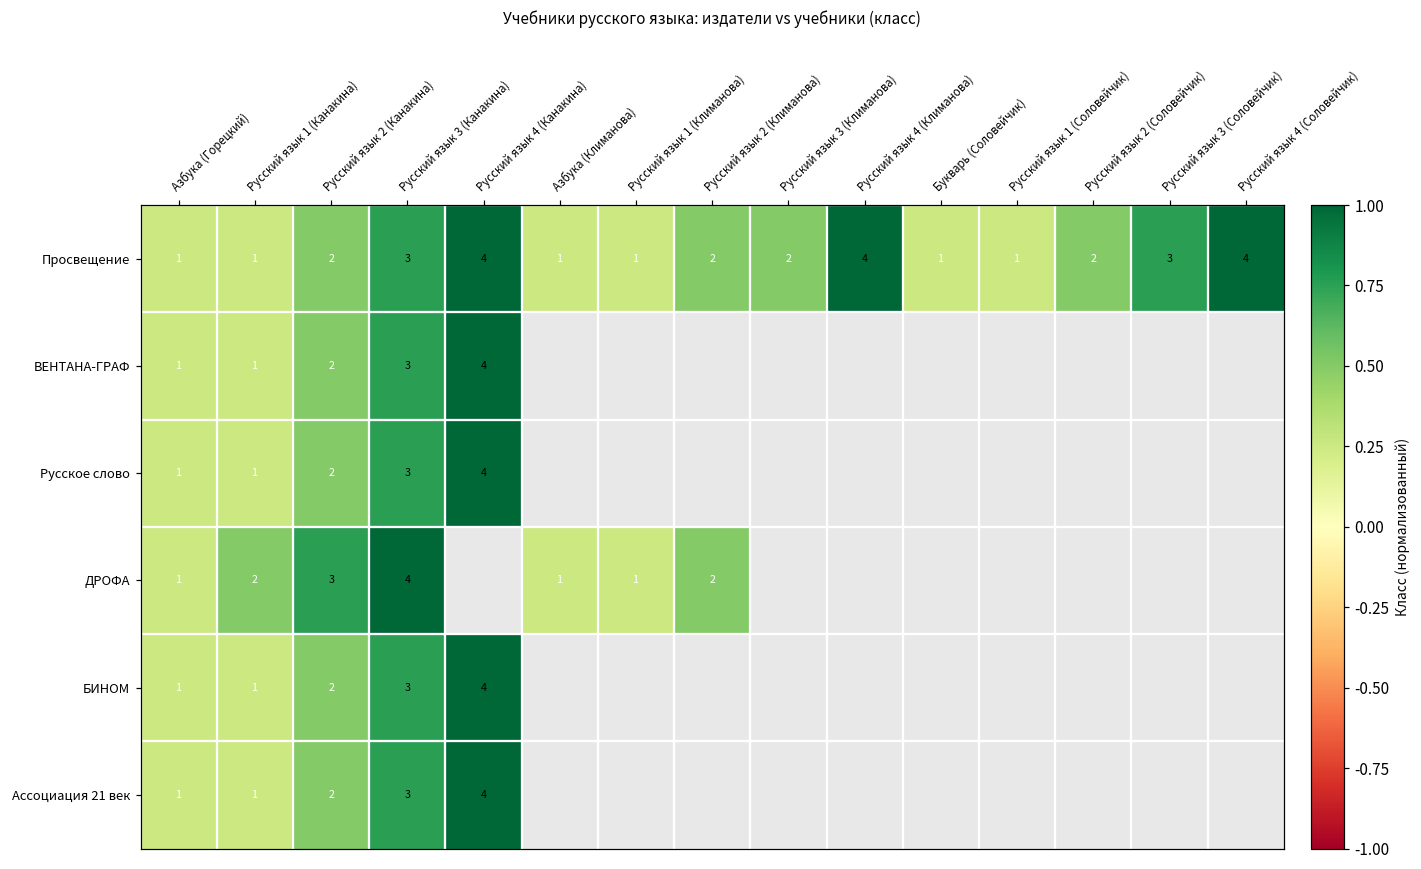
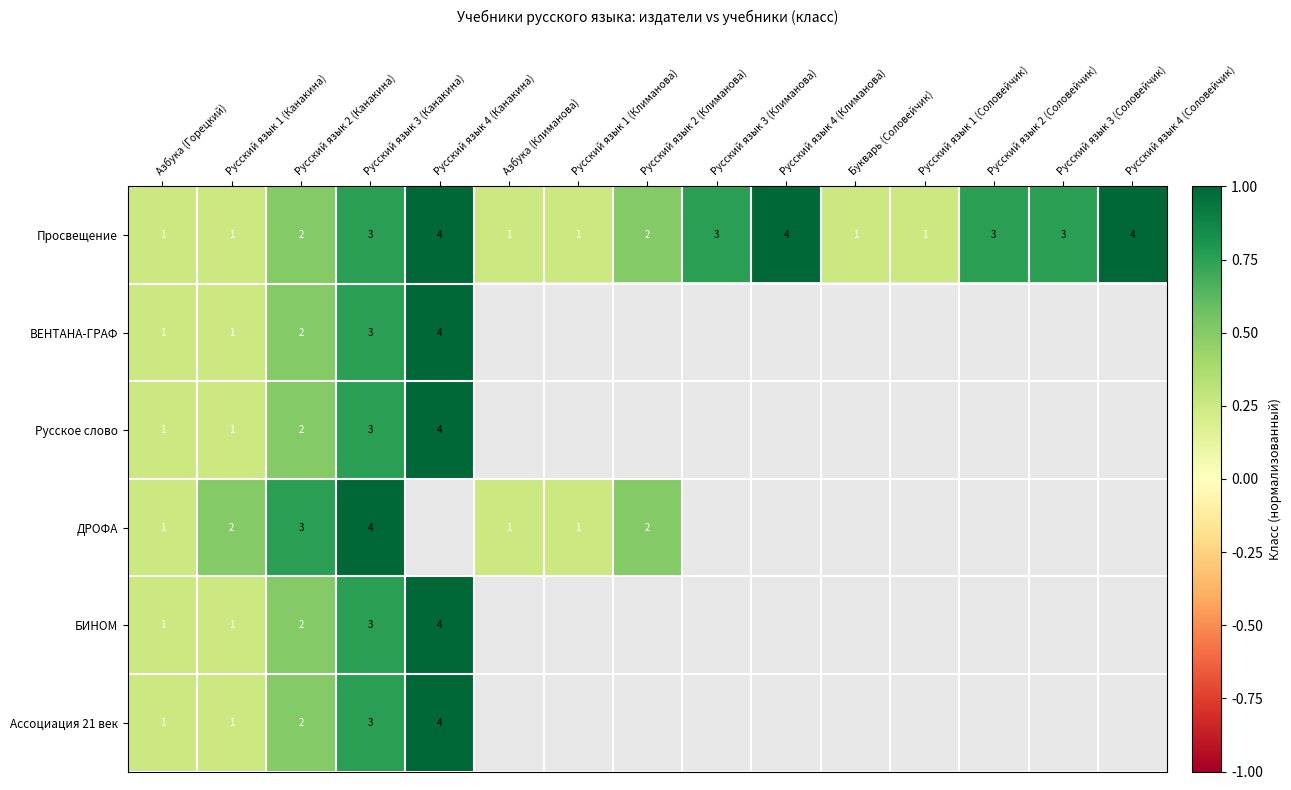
  {
    "Просвещение": {
      "Азбука (Горецкий)": 1,
      "Русский язык 1 (Канакина)": 1,
      "Русский язык 2 (Канакина)": 2,
      "Русский язык 3 (Канакина)": 3,
      "Русский язык 4 (Канакина)": 4,
      "Азбука (Климанова)": 1,
      "Русский язык 1 (Климанова)": 1,
      "Русский язык 2 (Климанова)": 2,
-     "Русский язык 3 (Климанова)": 2,
+     "Русский язык 3 (Климанова)": 3,
      "Русский язык 4 (Климанова)": 4,
      "Букварь (Соловейчик)": 1,
      "Русский язык 1 (Соловейчик)": 1,
-     "Русский язык 2 (Соловейчик)": 2,
+     "Русский язык 2 (Соловейчик)": 3,
      "Русский язык 3 (Соловейчик)": 3,
      "Русский язык 4 (Соловейчик)": 4
    },
    "ВЕНТАНА-ГРАФ": {
      "Азбука (Горецкий)": 1,
      "Русский язык 1 (Канакина)": 1,
      "Русский язык 2 (Канакина)": 2,
      "Русский язык 3 (Канакина)": 3,
      "Русский язык 4 (Канакина)": 4
    },
    "Русское слово": {
      "Азбука (Горецкий)": 1,
      "Русский язык 1 (Канакина)": 1,
      "Русский язык 2 (Канакина)": 2,
      "Русский язык 3 (Канакина)": 3,
      "Русский язык 4 (Канакина)": 4
    },
    "ДРОФА": {
      "Азбука (Горецкий)": 1,
      "Русский язык 1 (Канакина)": 2,
      "Русский язык 2 (Канакина)": 3,
      "Русский язык 3 (Канакина)": 4,
      "Азбука (Климанова)": 1,
      "Русский язык 1 (Климанова)": 1,
      "Русский язык 2 (Климанова)": 2
    },
    "БИНОМ": {
      "Азбука (Горецкий)": 1,
      "Русский язык 1 (Канакина)": 1,
      "Русский язык 2 (Канакина)": 2,
      "Русский язык 3 (Канакина)": 3,
      "Русский язык 4 (Канакина)": 4
    },
    "Ассоциация 21 век": {
      "Азбука (Горецкий)": 1,
      "Русский язык 1 (Канакина)": 1,
      "Русский язык 2 (Канакина)": 2,
      "Русский язык 3 (Канакина)": 3,
      "Русский язык 4 (Канакина)": 4
    }
  }
